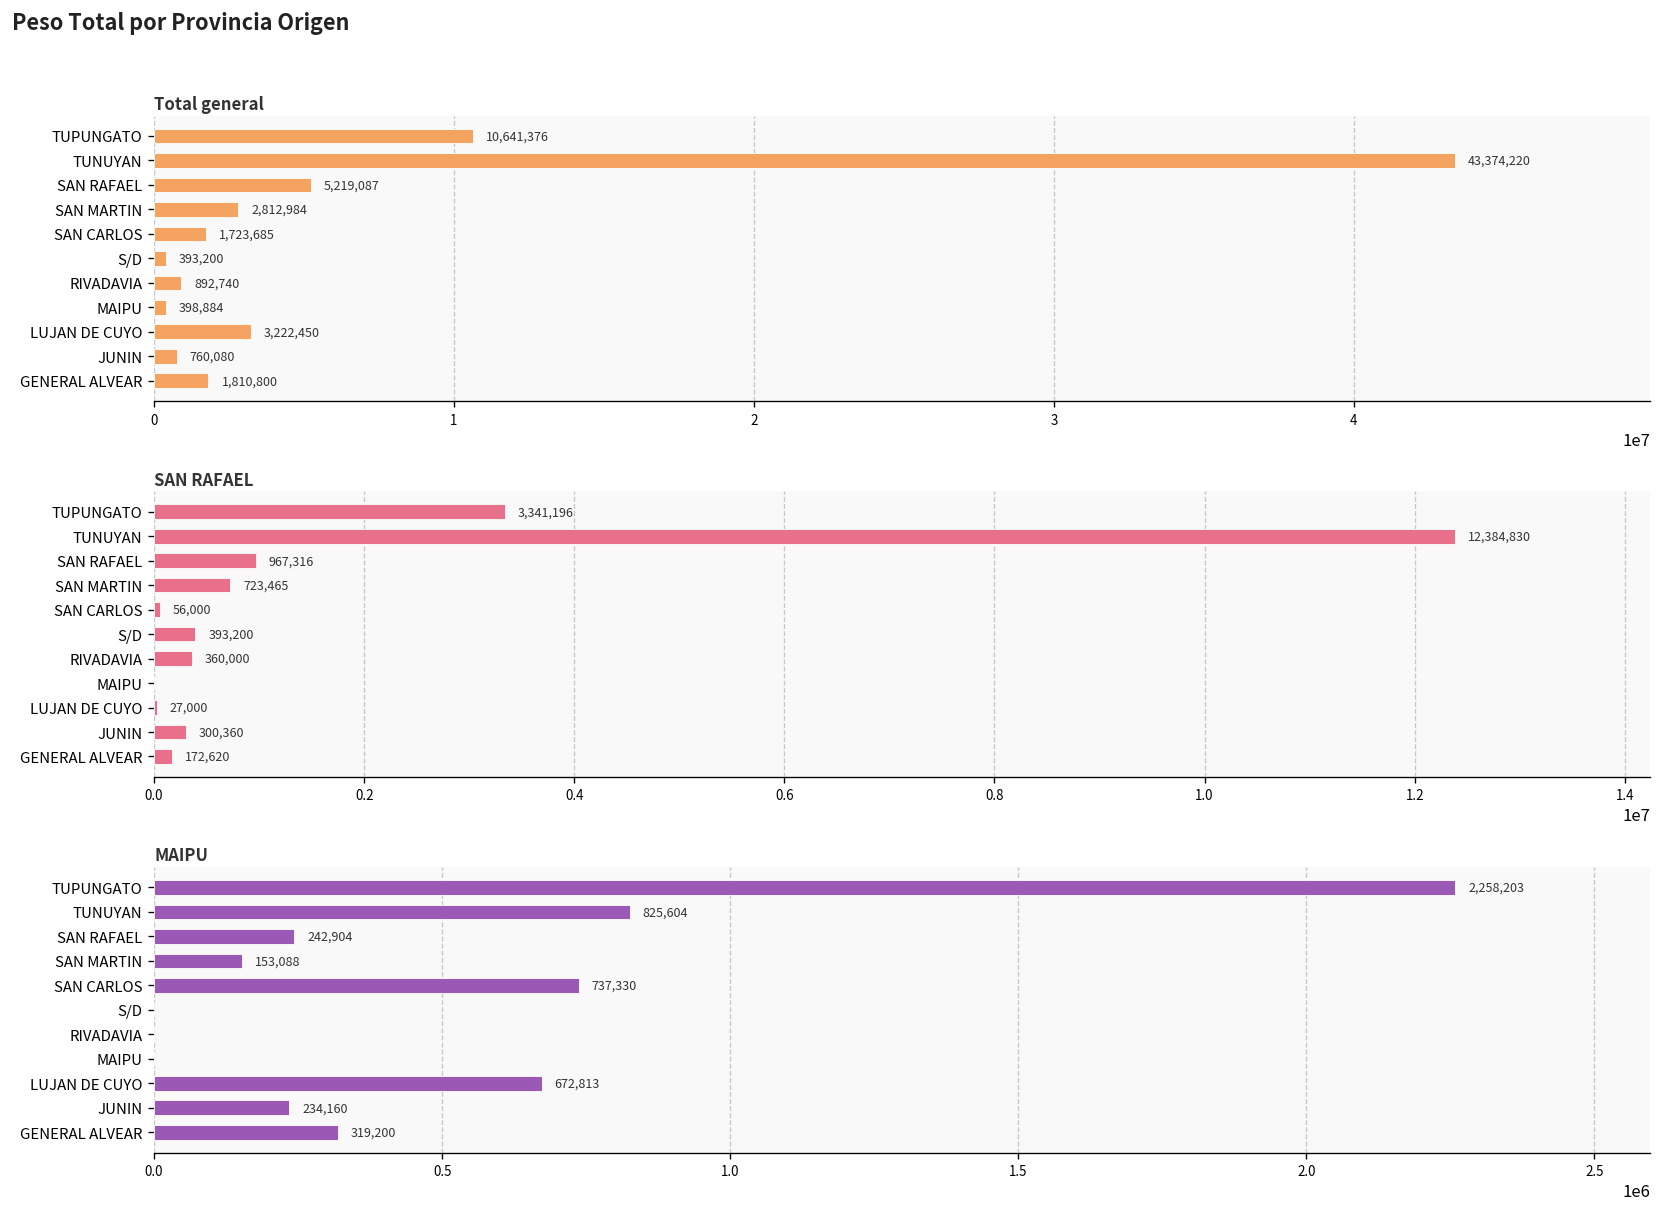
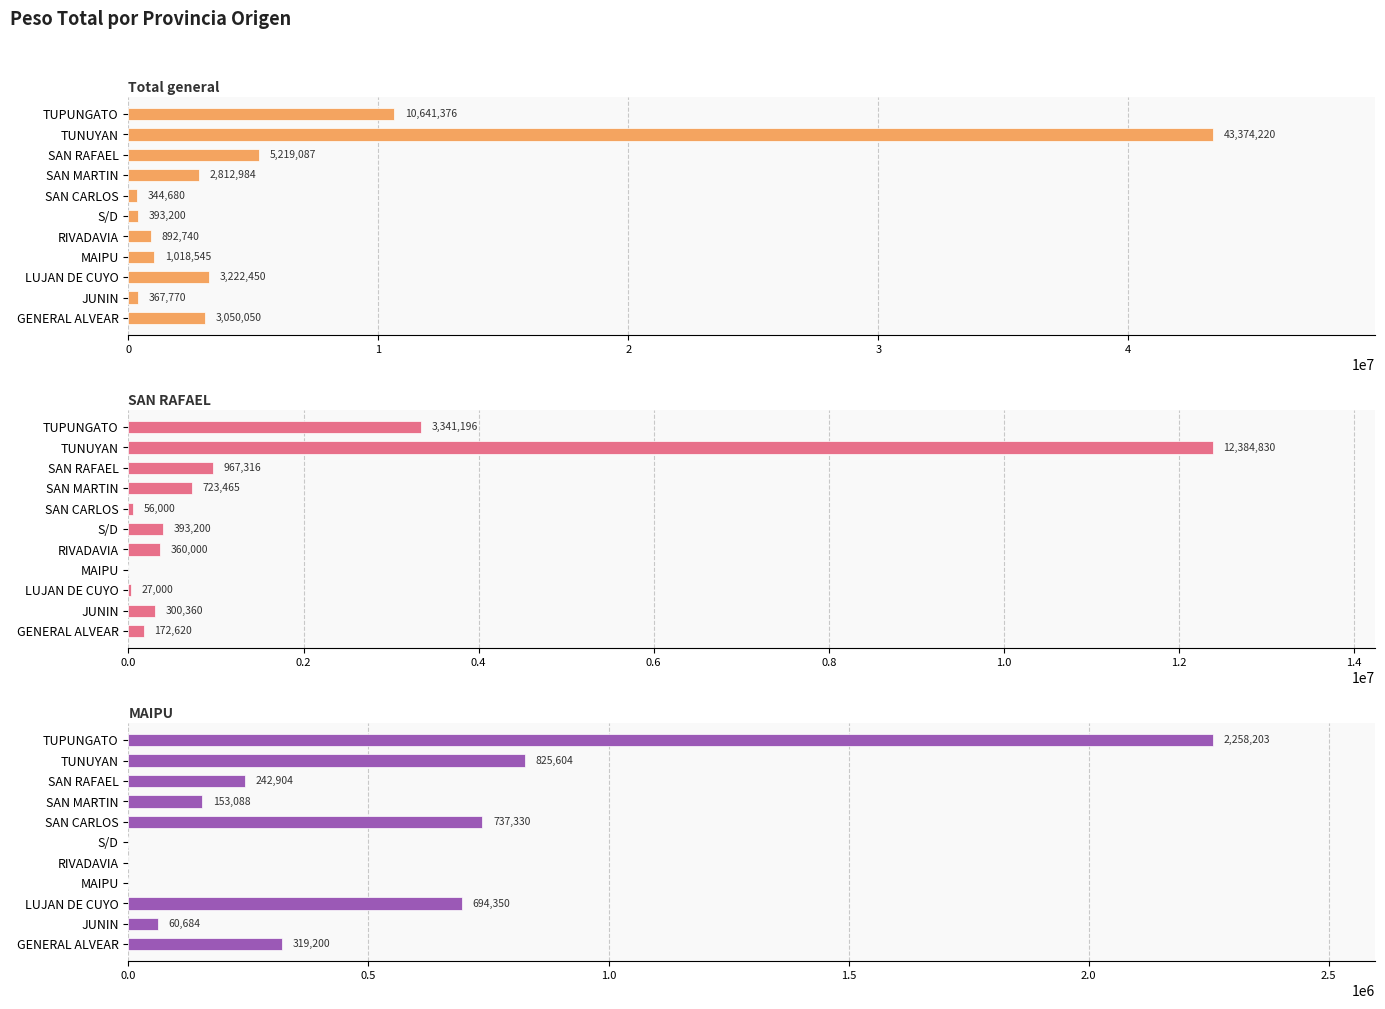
  {
    "Total general": {
      "TUPUNGATO": "10,641,376",
      "TUNUYAN": "43,374,220",
      "SAN RAFAEL": "5,219,087",
      "SAN MARTIN": "2,812,984",
-     "SAN CARLOS": "1,723,685",
+     "SAN CARLOS": "344,680",
      "S/D": "393,200",
      "RIVADAVIA": "892,740",
-     "MAIPU": "398,884",
+     "MAIPU": "1,018,545",
      "LUJAN DE CUYO": "3,222,450",
-     "JUNIN": "760,080",
-     "GENERAL ALVEAR": "1,810,800"
+     "JUNIN": "367,770",
+     "GENERAL ALVEAR": "3,050,050"
    },
    "SAN RAFAEL": {
      "TUPUNGATO": "3,341,196",
      "TUNUYAN": "12,384,830",
      "SAN RAFAEL": "967,316",
      "SAN MARTIN": "723,465",
      "SAN CARLOS": "56,000",
      "S/D": "393,200",
      "RIVADAVIA": "360,000",
      "LUJAN DE CUYO": "27,000",
      "JUNIN": "300,360",
      "GENERAL ALVEAR": "172,620"
    },
    "MAIPU": {
      "TUPUNGATO": "2,258,203",
      "TUNUYAN": "825,604",
      "SAN RAFAEL": "242,904",
      "SAN MARTIN": "153,088",
      "SAN CARLOS": "737,330",
-     "LUJAN DE CUYO": "672,813",
-     "JUNIN": "234,160",
+     "LUJAN DE CUYO": "694,350",
+     "JUNIN": "60,684",
      "GENERAL ALVEAR": "319,200"
    }
  }
